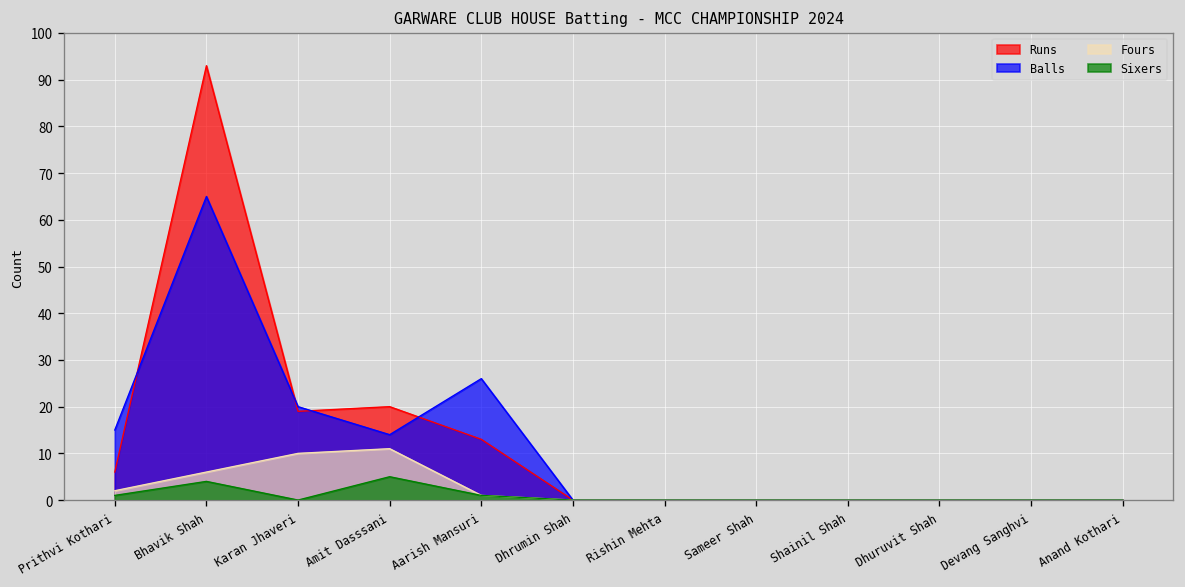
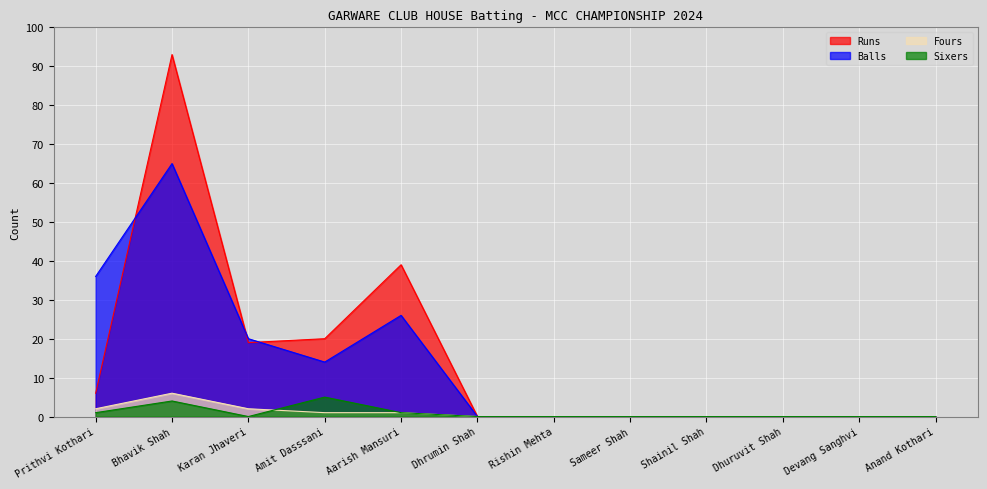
  {
    "Runs": {
      "Prithvi Kothari": 6,
      "Bhavik Shah": 93,
      "Karan Jhaveri": 19,
      "Amit Dasssani": 20,
-     "Aarish Mansuri": 13
+     "Aarish Mansuri": 39
    },
    "Balls": {
-     "Prithvi Kothari": 15,
+     "Prithvi Kothari": 36,
      "Bhavik Shah": 65,
      "Karan Jhaveri": 20,
      "Amit Dasssani": 14,
      "Aarish Mansuri": 26
    },
    "Fours": {
      "Prithvi Kothari": 2,
      "Bhavik Shah": 6,
-     "Karan Jhaveri": 10,
-     "Amit Dasssani": 11
+     "Karan Jhaveri": 2,
+     "Amit Dasssani": 1
    },
    "Sixers": {
      "Prithvi Kothari": 1,
      "Bhavik Shah": 4,
      "Karan Jhaveri": 0,
      "Amit Dasssani": 5
    }
  }
